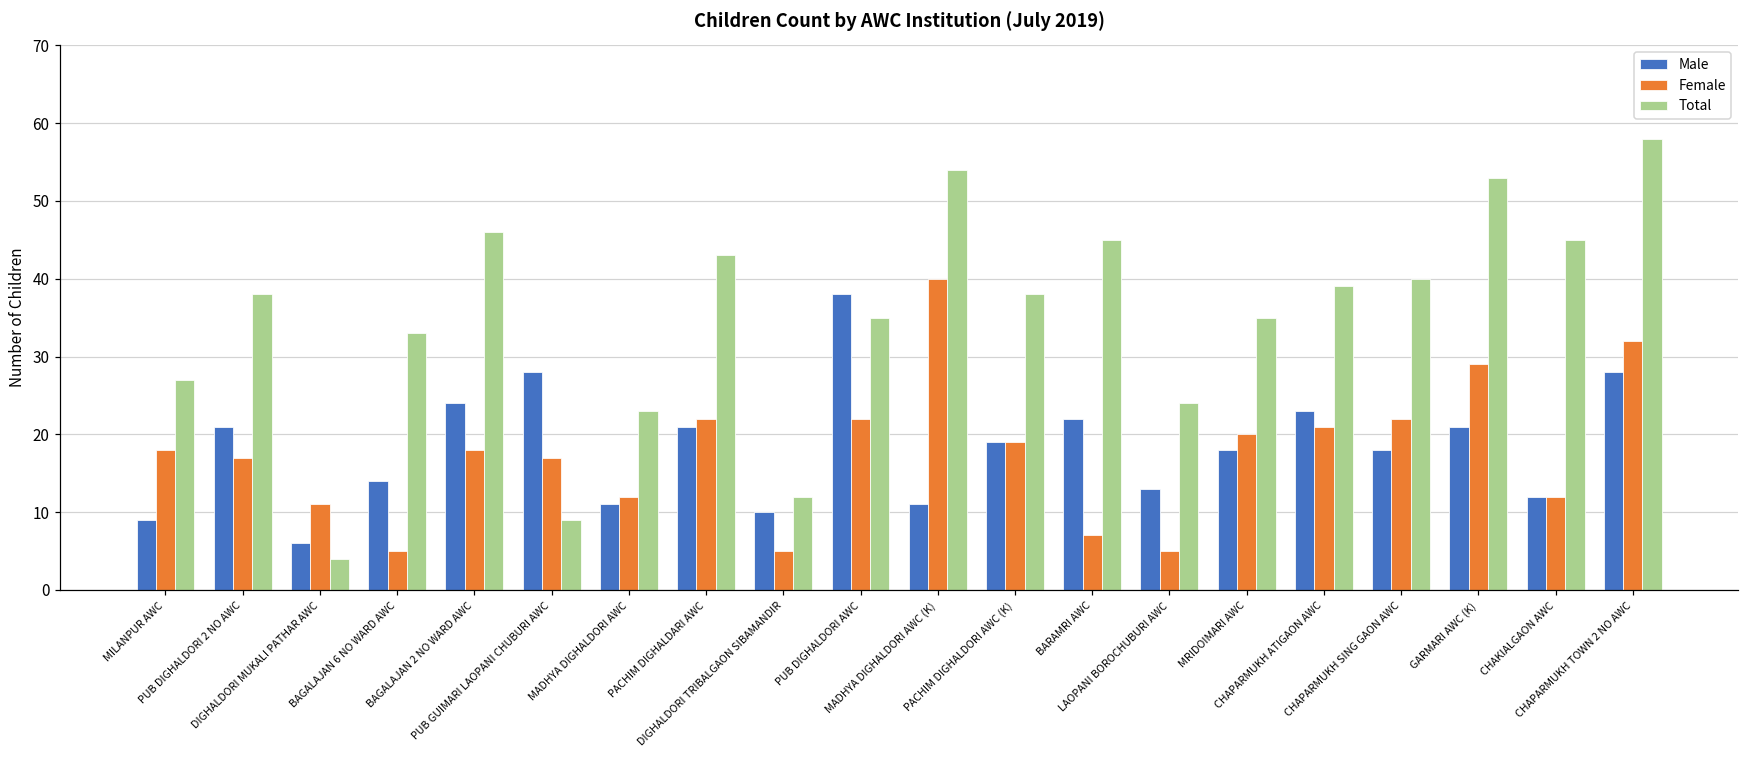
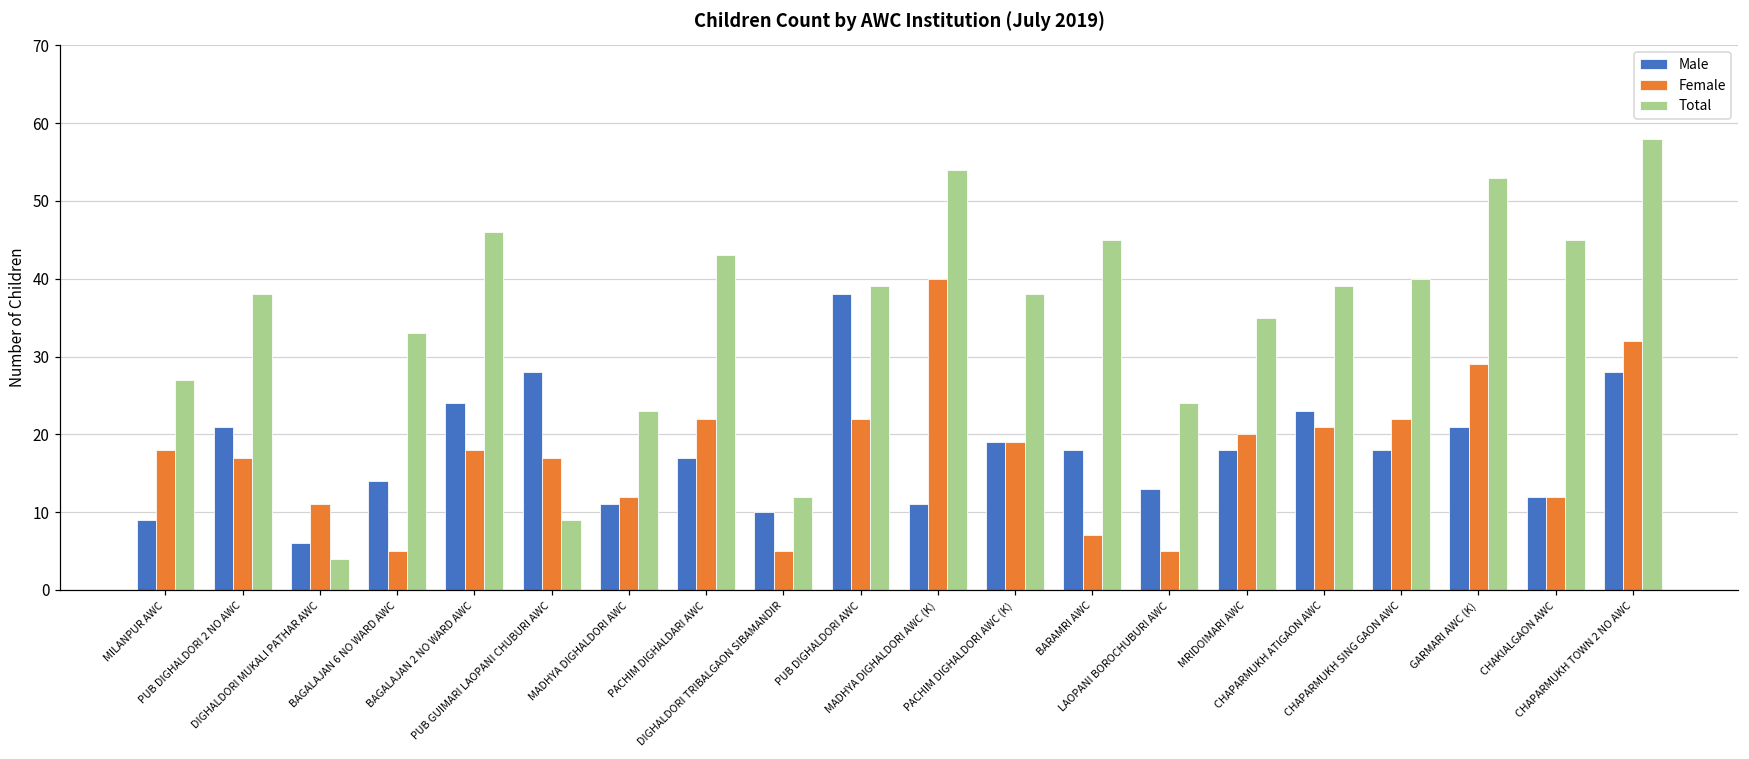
  {
    "Male": {
      "MILANPUR AWC": 9,
      "PUB DIGHALDORI 2 NO AWC": 21,
      "DIGHALDORI MUKALI PATHAR AWC": 6,
      "BAGALAJAN 6 NO WARD AWC": 14,
      "BAGALAJAN 2 NO WARD AWC": 24,
      "PUB GUIMARI LAOPANI CHUBURI AWC": 28,
      "MADHYA DIGHALDORI AWC": 11,
-     "PACHIM DIGHALDARI AWC": 21,
+     "PACHIM DIGHALDARI AWC": 17,
      "DIGHALDORI TRIBALGAON SIBAMANDIR": 10,
      "PUB DIGHALDORI AWC": 38,
      "MADHYA DIGHALDORI AWC (K)": 11,
      "PACHIM DIGHALDORI AWC (K)": 19,
-     "BARAMRI AWC": 22,
+     "BARAMRI AWC": 18,
      "LAOPANI BOROCHUBURI AWC": 13,
      "MRIDOIMARI AWC": 18,
      "CHAPARMUKH ATIGAON AWC": 23,
      "CHAPARMUKH SING GAON AWC": 18,
      "GARMARI AWC (K)": 21,
      "CHAKIALGAON AWC": 12,
      "CHAPARMUKH TOWN 2 NO AWC": 28
    },
    "Female": {
      "MILANPUR AWC": 18,
      "PUB DIGHALDORI 2 NO AWC": 17,
      "DIGHALDORI MUKALI PATHAR AWC": 11,
      "BAGALAJAN 6 NO WARD AWC": 5,
      "BAGALAJAN 2 NO WARD AWC": 18,
      "PUB GUIMARI LAOPANI CHUBURI AWC": 17,
      "MADHYA DIGHALDORI AWC": 12,
      "PACHIM DIGHALDARI AWC": 22,
      "DIGHALDORI TRIBALGAON SIBAMANDIR": 5,
      "PUB DIGHALDORI AWC": 22,
      "MADHYA DIGHALDORI AWC (K)": 40,
      "PACHIM DIGHALDORI AWC (K)": 19,
      "BARAMRI AWC": 7,
      "LAOPANI BOROCHUBURI AWC": 5,
      "MRIDOIMARI AWC": 20,
      "CHAPARMUKH ATIGAON AWC": 21,
      "CHAPARMUKH SING GAON AWC": 22,
      "GARMARI AWC (K)": 29,
      "CHAKIALGAON AWC": 12,
      "CHAPARMUKH TOWN 2 NO AWC": 32
    },
    "Total": {
      "MILANPUR AWC": 27,
      "PUB DIGHALDORI 2 NO AWC": 38,
      "DIGHALDORI MUKALI PATHAR AWC": 4,
      "BAGALAJAN 6 NO WARD AWC": 33,
      "BAGALAJAN 2 NO WARD AWC": 46,
      "PUB GUIMARI LAOPANI CHUBURI AWC": 9,
      "MADHYA DIGHALDORI AWC": 23,
      "PACHIM DIGHALDARI AWC": 43,
      "DIGHALDORI TRIBALGAON SIBAMANDIR": 12,
-     "PUB DIGHALDORI AWC": 35,
+     "PUB DIGHALDORI AWC": 39,
      "MADHYA DIGHALDORI AWC (K)": 54,
      "PACHIM DIGHALDORI AWC (K)": 38,
      "BARAMRI AWC": 45,
      "LAOPANI BOROCHUBURI AWC": 24,
      "MRIDOIMARI AWC": 35,
      "CHAPARMUKH ATIGAON AWC": 39,
      "CHAPARMUKH SING GAON AWC": 40,
      "GARMARI AWC (K)": 53,
      "CHAKIALGAON AWC": 45,
      "CHAPARMUKH TOWN 2 NO AWC": 58
    }
  }
